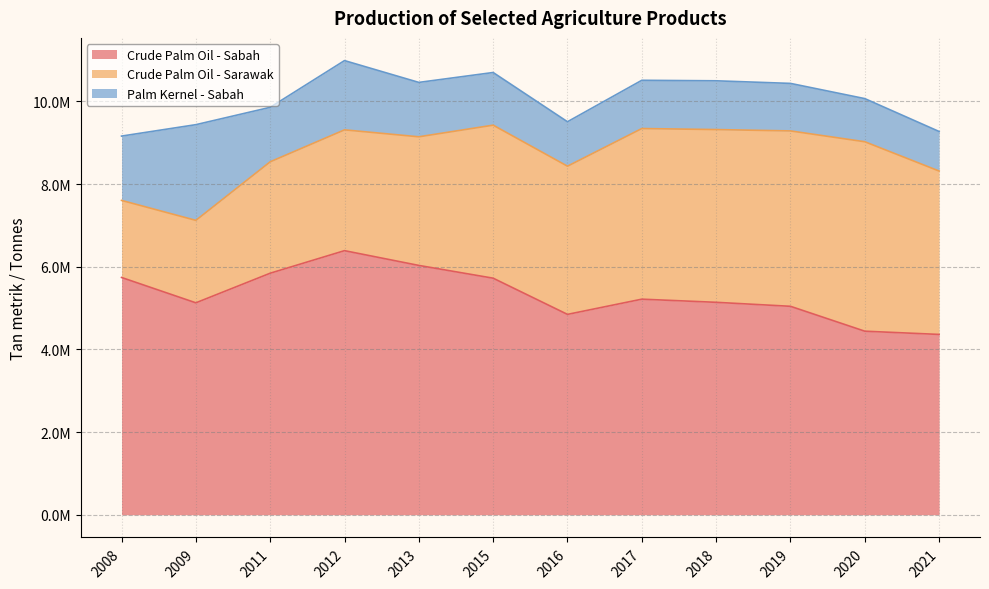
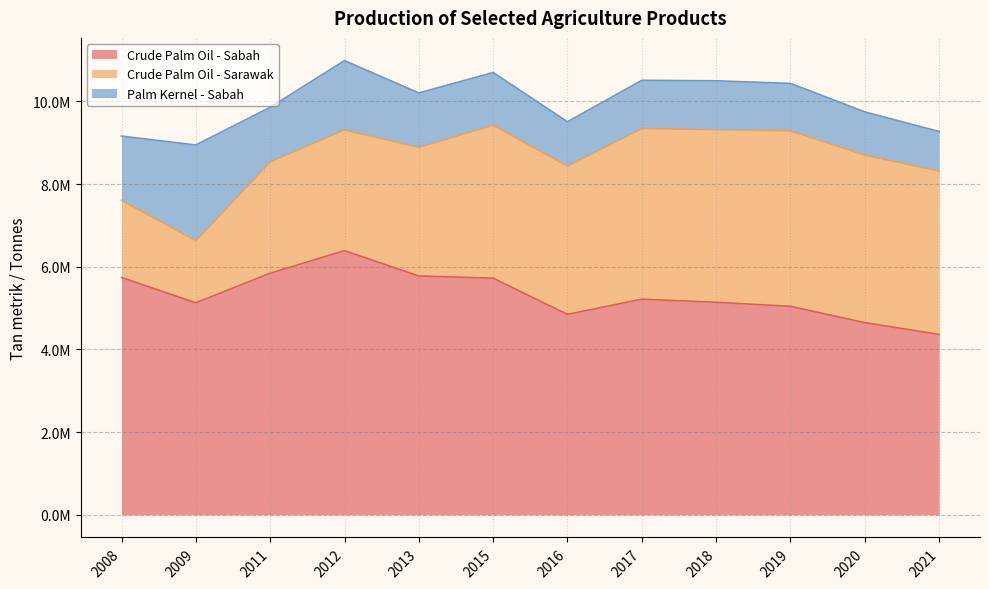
  {
    "Crude Palm Oil - Sabah": {
      "2008": 5700000,
      "2009": 5100000,
      "2011": 5800000,
      "2012": 6400000,
-     "2013": 6000000,
+     "2013": 5800000,
      "2015": 5700000,
      "2016": 4800000,
      "2017": 5200000,
      "2018": 5100000,
      "2019": 5000000,
-     "2020": 4400000,
+     "2020": 4600000,
      "2021": 4400000
    },
    "Crude Palm Oil - Sarawak": {
      "2008": 1900000,
-     "2009": 2000000,
+     "2009": 1500000,
      "2011": 2700000,
      "2012": 2900000,
      "2013": 3100000,
      "2015": 3700000,
      "2016": 3600000,
      "2017": 4100000,
      "2018": 4200000,
      "2019": 4200000,
-     "2020": 4600000,
+     "2020": 4100000,
      "2021": 4000000
    },
    "Palm Kernel - Sabah": {
      "2008": 1600000,
      "2009": 2300000,
      "2011": 1300000,
      "2012": 1700000,
      "2013": 1300000,
      "2015": 1300000,
      "2016": 1100000,
      "2017": 1200000,
      "2018": 1200000,
      "2019": 1100000,
      "2020": 1000000,
      "2021": 1000000
    }
  }
